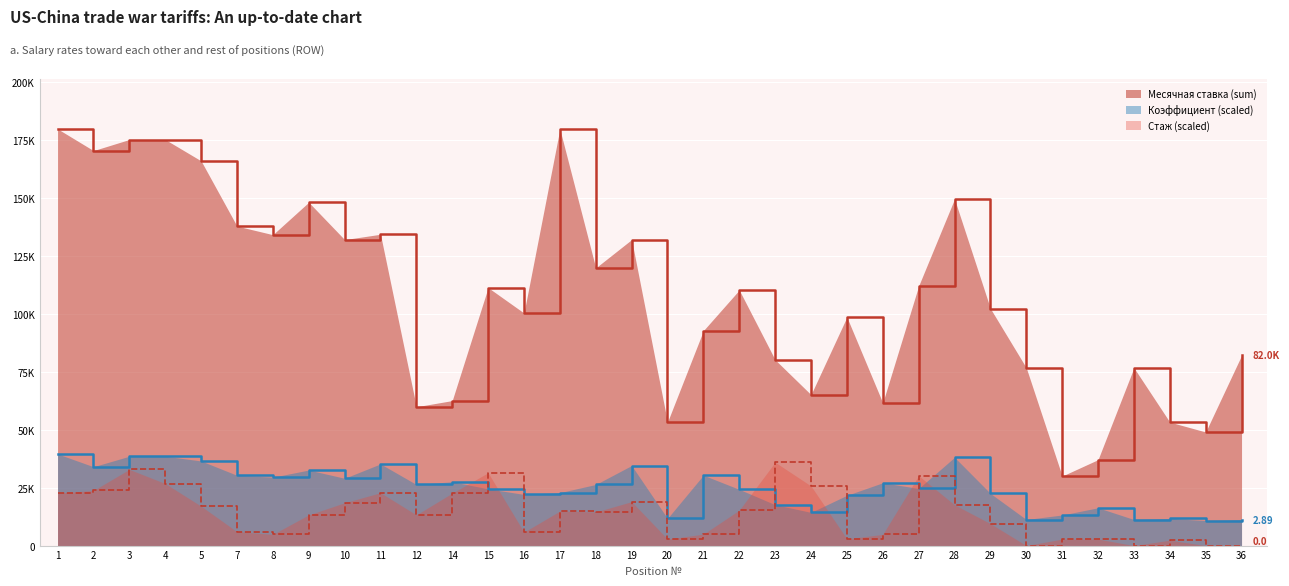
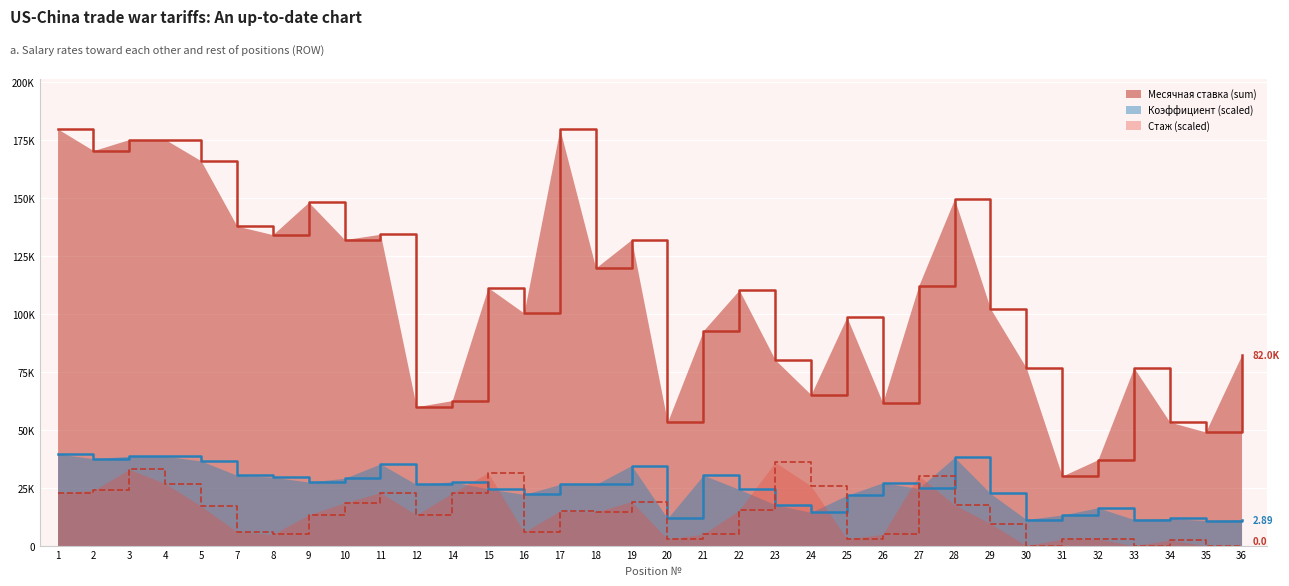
  {
    "Коэффициент (scaled)": {
      "1": 40000,
-     "2": 34000,
+     "2": 37000,
      "3": 39000,
      "4": 39000,
      "5": 37000,
      "7": 30000,
      "8": 30000,
-     "9": 33000,
+     "9": 27000,
      "10": 29000,
      "11": 35000,
      "12": 26000,
      "14": 28000,
      "15": 24000,
      "16": 22000,
-     "17": 23000,
+     "17": 26000,
      "18": 26000,
      "19": 35000,
      "20": 12000,
      "21": 30000,
      "22": 24000,
      "23": 18000,
      "24": 14000,
      "25": 22000,
      "26": 27000,
      "27": 25000,
      "28": 38000,
      "29": 23000,
      "30": 11000,
      "31": 13000,
      "32": 16000,
      "33": 11000,
      "34": 12000,
      "35": 11000
    }
  }
